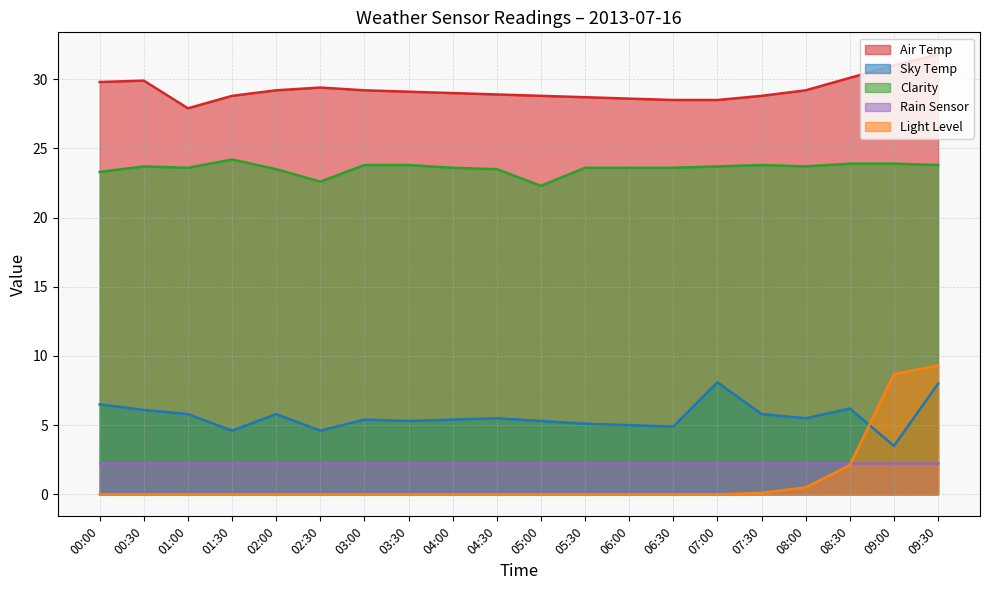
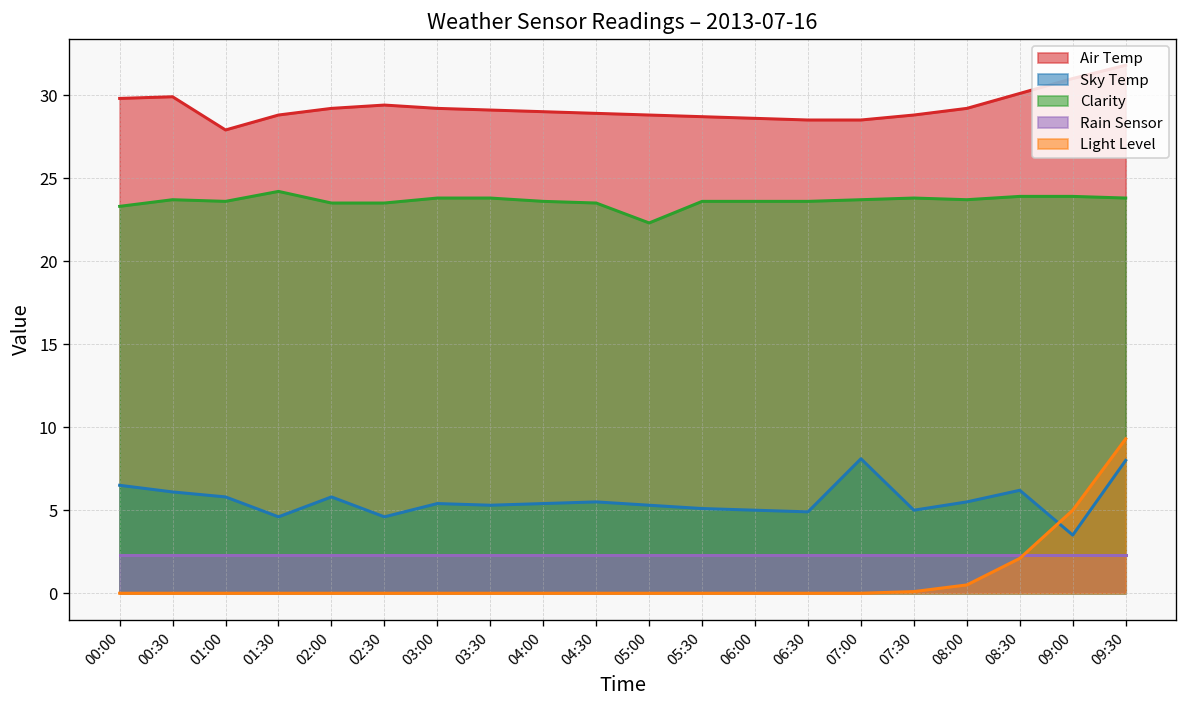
  {
    "Air Temp": {
      "00:00": 29.8,
      "00:30": 29.9,
      "01:00": 27.9,
      "01:30": 28.8,
      "02:00": 29.2,
      "02:30": 29.4,
      "03:00": 29.2,
      "03:30": 29.1,
      "04:00": 29.0,
      "04:30": 28.9,
      "05:00": 28.8,
      "05:30": 28.7,
      "06:00": 28.6,
      "06:30": 28.5,
      "07:00": 28.5,
      "07:30": 28.8,
      "08:00": 29.2,
      "08:30": 30.1
    },
    "Sky Temp": {
      "00:00": 6.5,
      "00:30": 6.1,
      "01:00": 5.8,
      "01:30": 4.6,
      "02:00": 5.8,
      "02:30": 4.6,
      "03:00": 5.4,
      "03:30": 5.3,
      "04:00": 5.4,
      "04:30": 5.5,
      "05:00": 5.3,
      "05:30": 5.1,
      "06:00": 5.0,
      "06:30": 4.9,
      "07:00": 8.1,
-     "07:30": 5.8,
+     "07:30": 5.0,
      "08:00": 5.5,
      "08:30": 6.2,
      "09:00": 3.5,
      "09:30": 8.0
    },
    "Clarity": {
      "00:00": 23.3,
      "00:30": 23.7,
      "01:00": 23.6,
      "01:30": 24.2,
      "02:00": 23.5,
-     "02:30": 22.6,
+     "02:30": 23.5,
      "03:00": 23.8,
      "03:30": 23.8,
      "04:00": 23.6,
      "04:30": 23.5,
      "05:00": 22.3,
      "05:30": 23.6,
      "06:00": 23.6,
      "06:30": 23.6,
      "07:00": 23.7,
      "07:30": 23.8,
      "08:00": 23.7,
      "08:30": 23.9,
      "09:00": 23.9,
      "09:30": 23.8
    },
    "Rain Sensor": {
      "00:00": 2.3,
      "00:30": 2.3,
      "01:00": 2.3,
      "01:30": 2.3,
      "02:00": 2.3,
      "02:30": 2.3,
      "03:00": 2.3,
      "03:30": 2.3,
      "04:00": 2.3,
      "04:30": 2.3,
      "05:00": 2.3,
      "05:30": 2.3,
      "06:00": 2.3,
      "06:30": 2.3,
      "07:00": 2.3,
      "07:30": 2.3,
      "08:00": 2.3,
      "08:30": 2.3,
      "09:00": 2.3,
      "09:30": 2.3
    },
    "Light Level": {
      "00:00": 0.0,
      "00:30": 0.0,
      "01:00": 0.0,
      "01:30": 0.0,
      "02:00": 0.0,
      "02:30": 0.0,
      "03:00": 0.0,
      "03:30": 0.0,
      "04:00": 0.0,
      "04:30": 0.0,
      "05:00": 0.0,
      "05:30": 0.0,
      "06:00": 0.0,
      "06:30": 0.0,
      "07:00": 0.0,
      "07:30": 0.1,
      "08:00": 0.5,
      "08:30": 2.1,
-     "09:00": 8.7,
+     "09:00": 5.0,
      "09:30": 9.3
    }
  }
